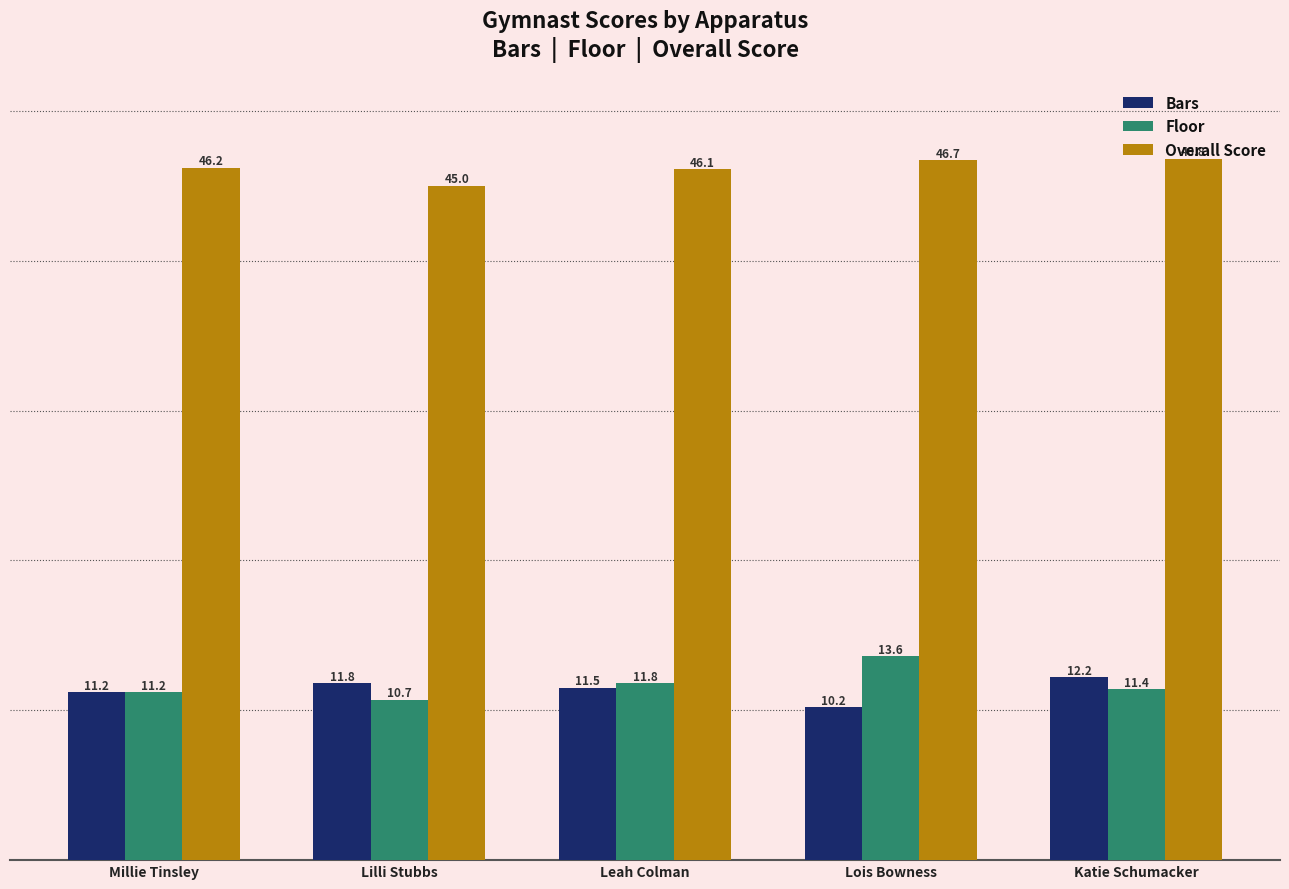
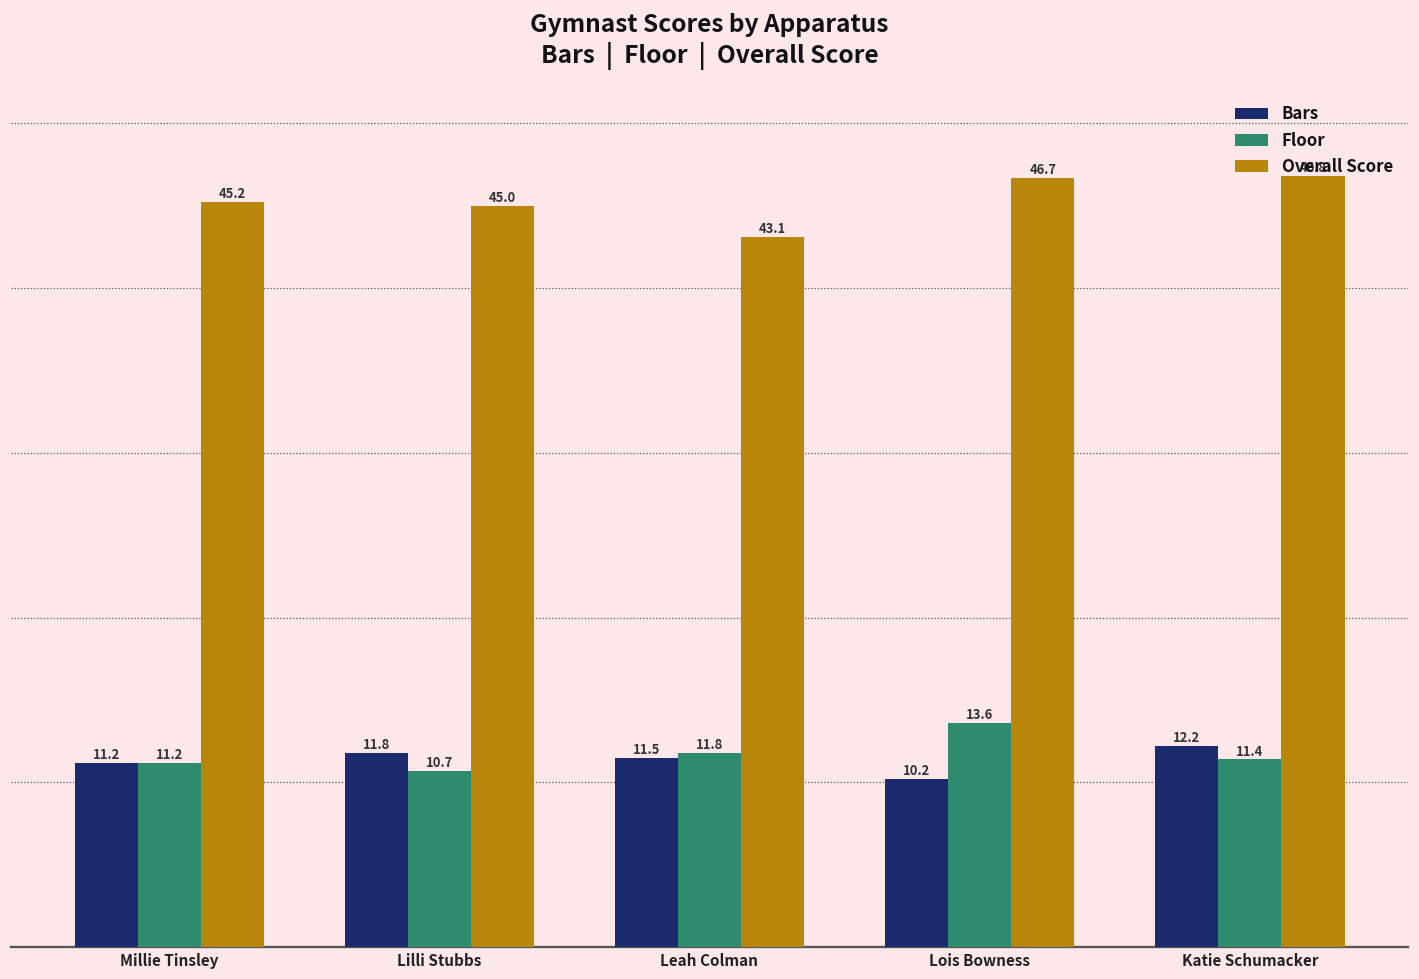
  {
    "Bars": {
      "Millie Tinsley": 11.2,
      "Lilli Stubbs": 11.8,
      "Leah Colman": 11.5,
      "Lois Bowness": 10.2,
      "Katie Schumacker": 12.2
    },
    "Floor": {
      "Millie Tinsley": 11.2,
      "Lilli Stubbs": 10.7,
      "Leah Colman": 11.8,
      "Lois Bowness": 13.6,
      "Katie Schumacker": 11.4
    },
    "Overall Score": {
-     "Millie Tinsley": 46.2,
+     "Millie Tinsley": 45.2,
      "Lilli Stubbs": 45.0,
-     "Leah Colman": 46.1,
+     "Leah Colman": 43.1,
      "Lois Bowness": 46.7,
      "Katie Schumacker": 46.8
    }
  }
